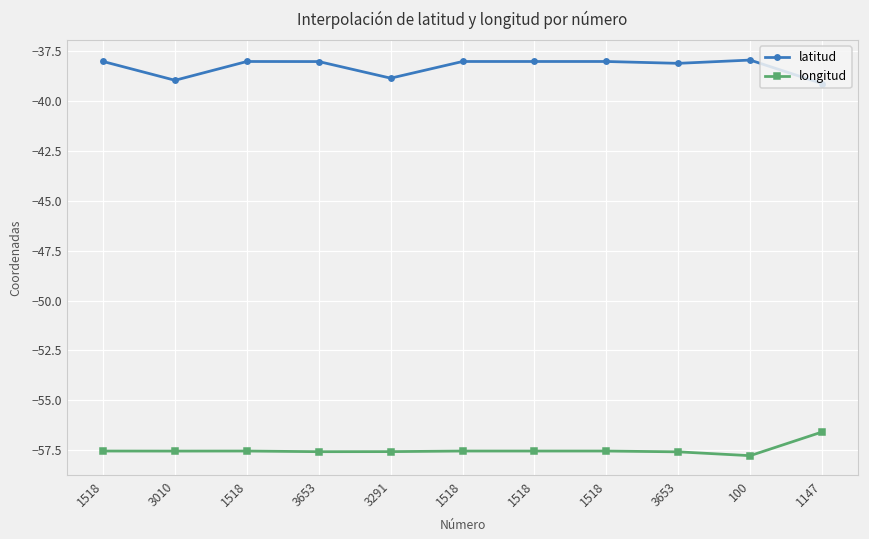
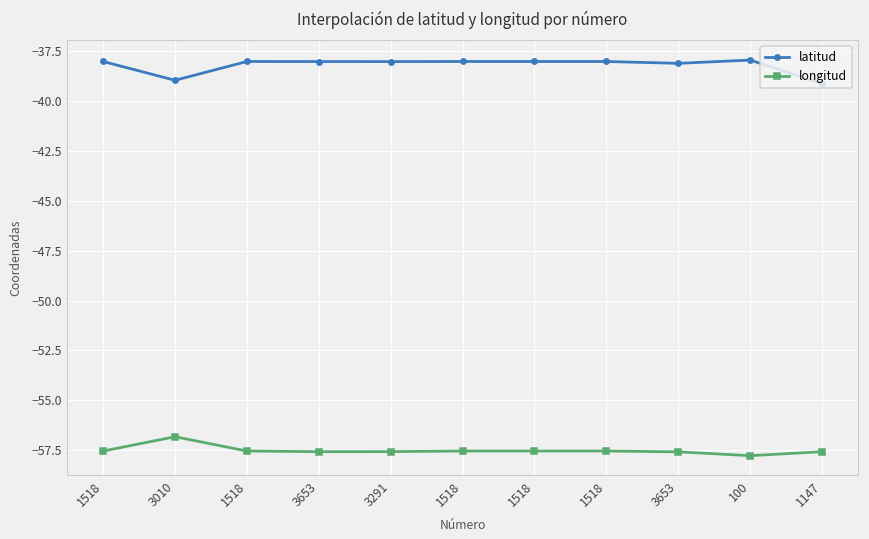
  {
    "latitud": {
      "3010": -39.0,
-     "3291": -38.8,
+     "3291": -38.0,
      "100": -37.9
    },
    "longitud": {
-     "3010": -57.5,
+     "3010": -56.8,
      "3291": -57.6,
      "100": -57.8,
-     "1147": -56.6
+     "1147": -57.6
    }
  }
